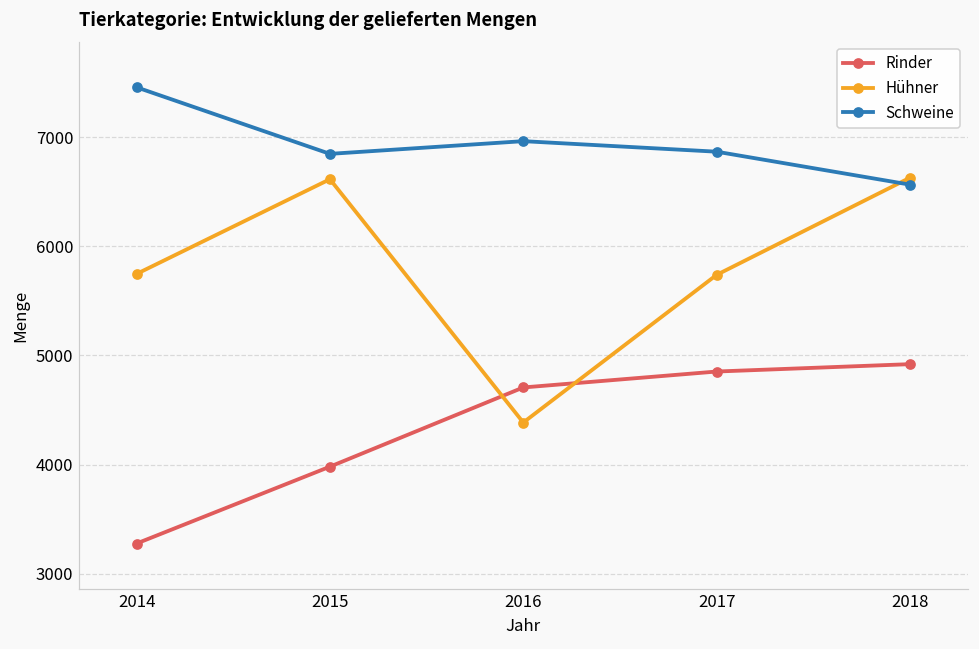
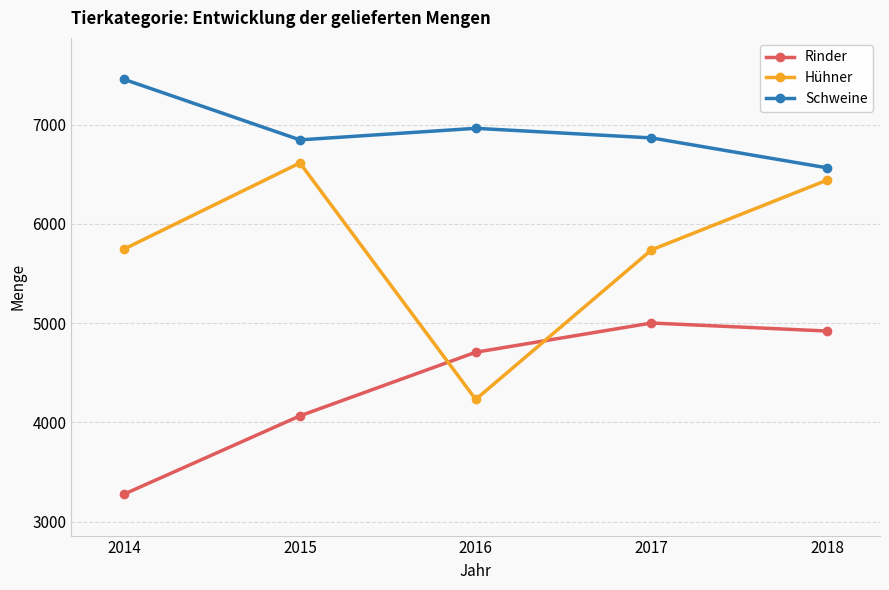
  {
    "Rinder": {
      "2014": 3300,
-     "2015": 4000,
+     "2015": 4100,
      "2016": 4700,
-     "2017": 4900,
+     "2017": 5000,
      "2018": 4900
    },
    "Hühner": {
      "2014": 5700,
      "2015": 6600,
-     "2016": 4400,
+     "2016": 4200,
      "2017": 5700,
-     "2018": 6600
+     "2018": 6400
    },
    "Schweine": {
      "2014": 7500,
      "2015": 6800,
      "2016": 7000,
      "2017": 6900,
      "2018": 6600
    }
  }
